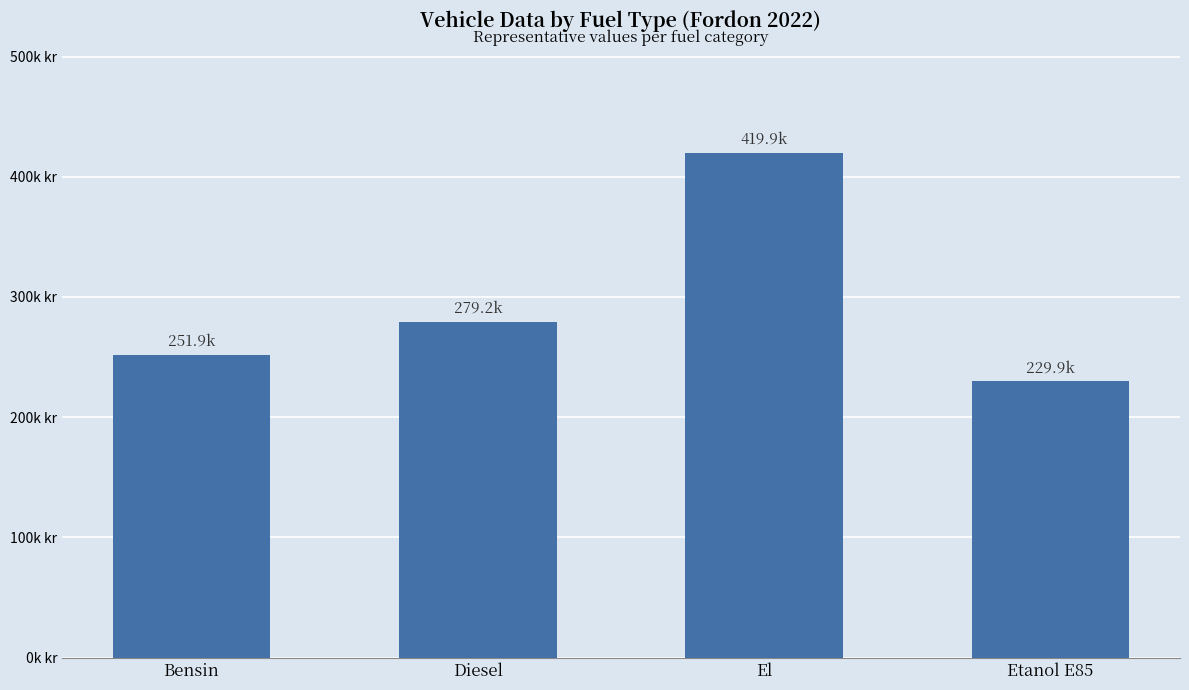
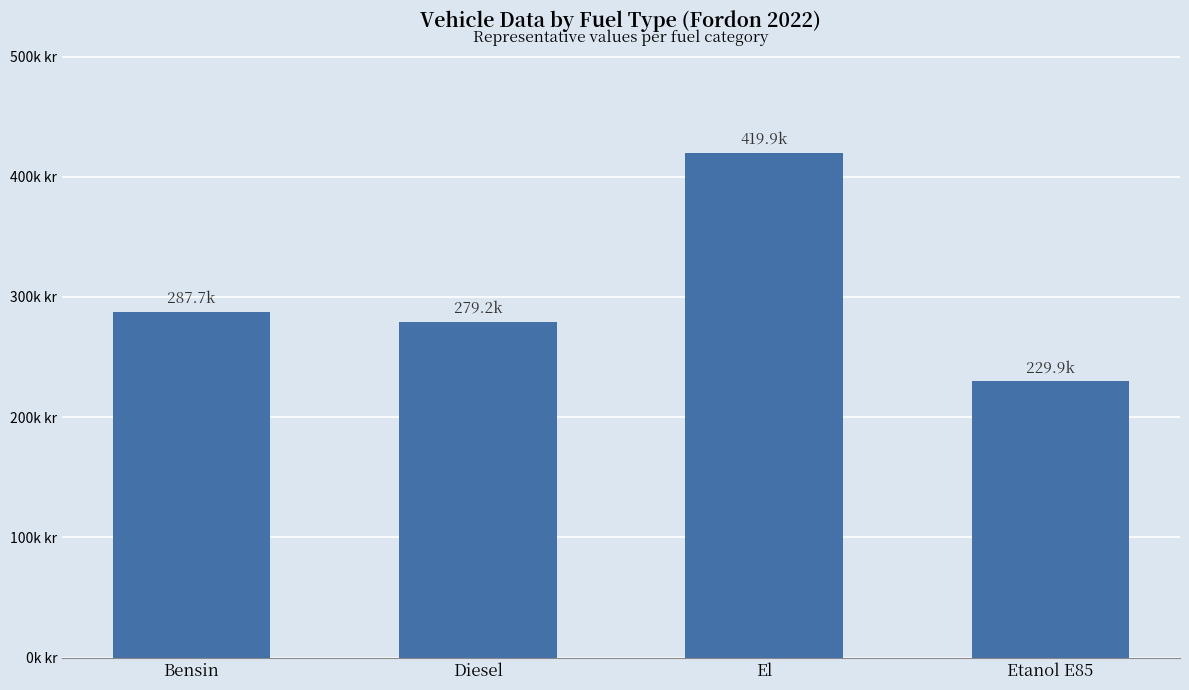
  {
-   "Bensin": "251.9k",
+   "Bensin": "287.7k",
    "Diesel": "279.2k",
    "El": "419.9k",
    "Etanol E85": "229.9k"
  }
